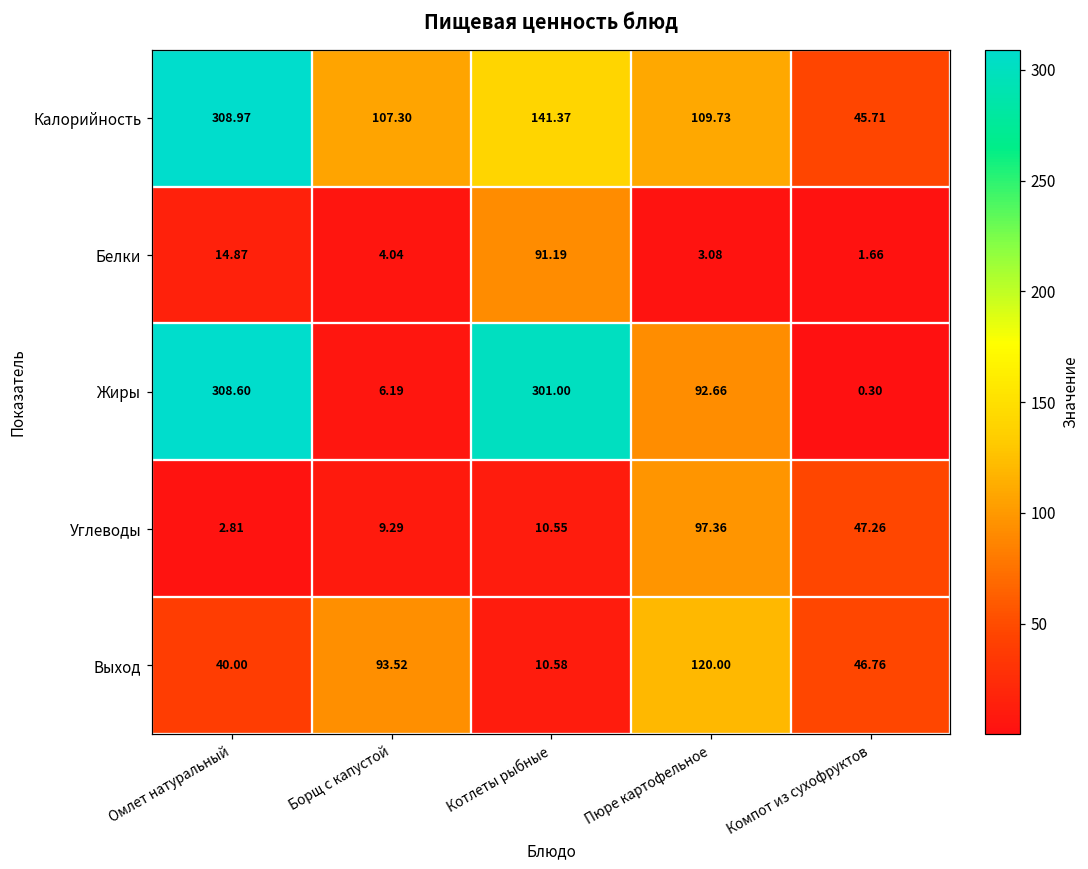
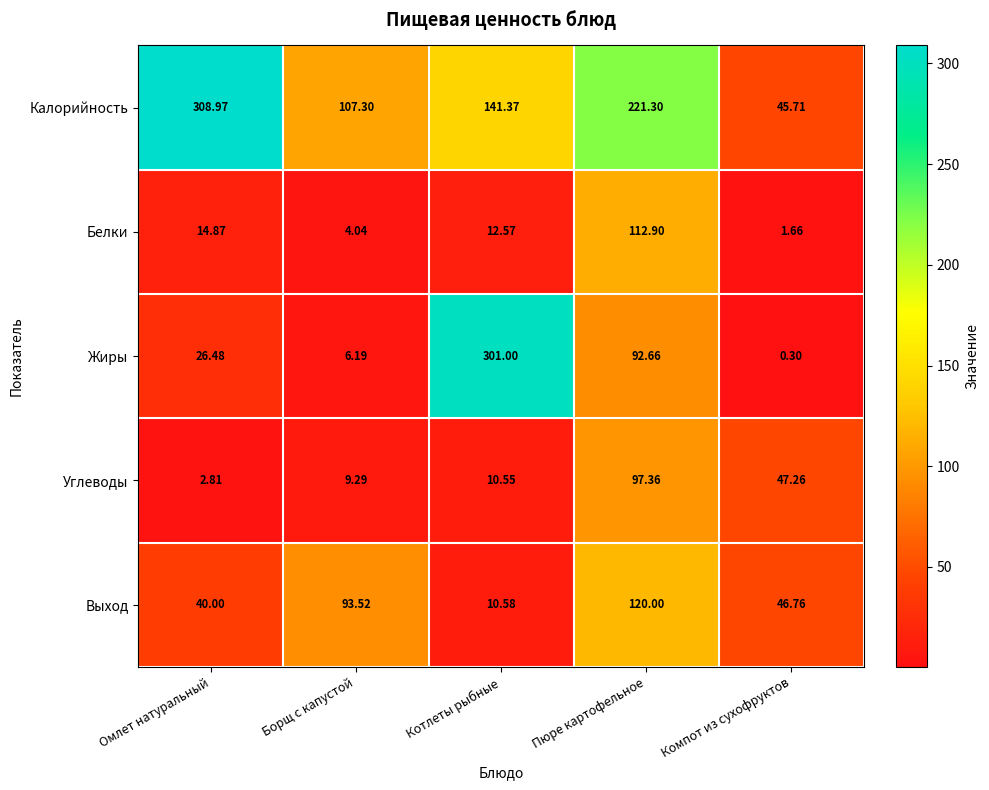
  {
    "Калорийность": {
      "Омлет натуральный": 308.97,
      "Борщ с капустой": 107.30,
      "Котлеты рыбные": 141.37,
-     "Пюре картофельное": 109.73,
+     "Пюре картофельное": 221.30,
      "Компот из сухофруктов": 45.71
    },
    "Белки": {
      "Омлет натуральный": 14.87,
      "Борщ с капустой": 4.04,
-     "Котлеты рыбные": 91.19,
-     "Пюре картофельное": 3.08,
+     "Котлеты рыбные": 12.57,
+     "Пюре картофельное": 112.90,
      "Компот из сухофруктов": 1.66
    },
    "Жиры": {
-     "Омлет натуральный": 308.60,
+     "Омлет натуральный": 26.48,
      "Борщ с капустой": 6.19,
      "Котлеты рыбные": 301.00,
      "Пюре картофельное": 92.66,
      "Компот из сухофруктов": 0.30
    },
    "Углеводы": {
      "Омлет натуральный": 2.81,
      "Борщ с капустой": 9.29,
      "Котлеты рыбные": 10.55,
      "Пюре картофельное": 97.36,
      "Компот из сухофруктов": 47.26
    },
    "Выход": {
      "Омлет натуральный": 40.00,
      "Борщ с капустой": 93.52,
      "Котлеты рыбные": 10.58,
      "Пюре картофельное": 120.00,
      "Компот из сухофруктов": 46.76
    }
  }
